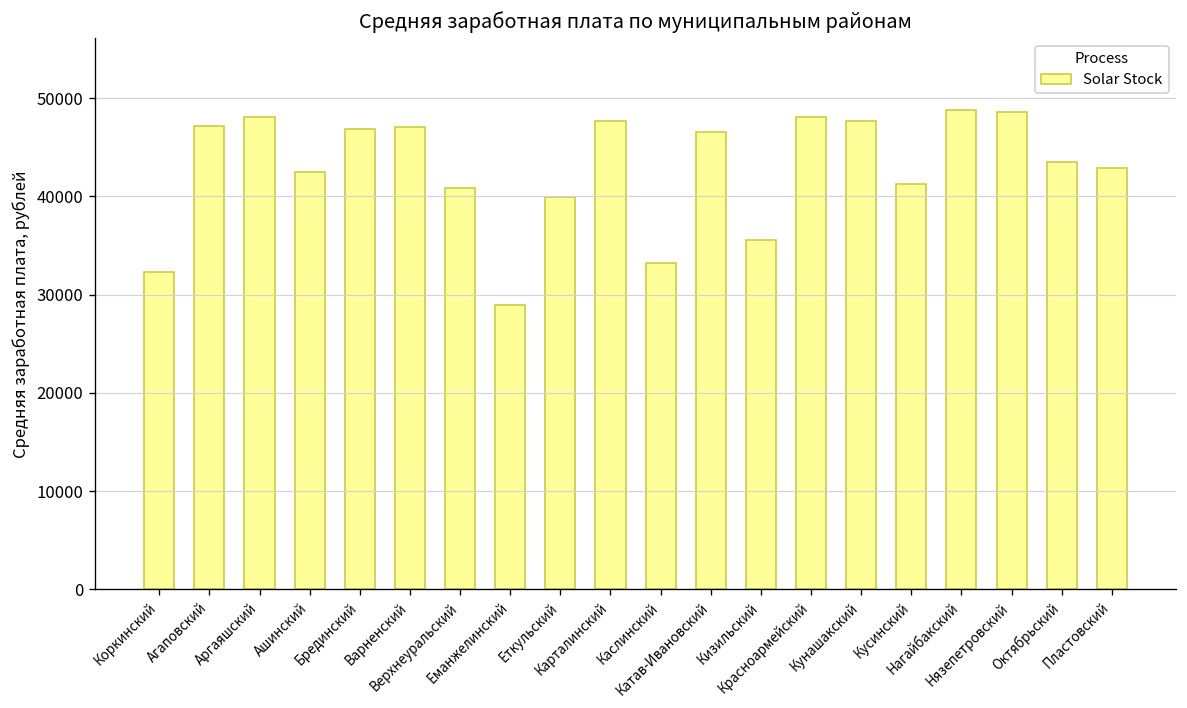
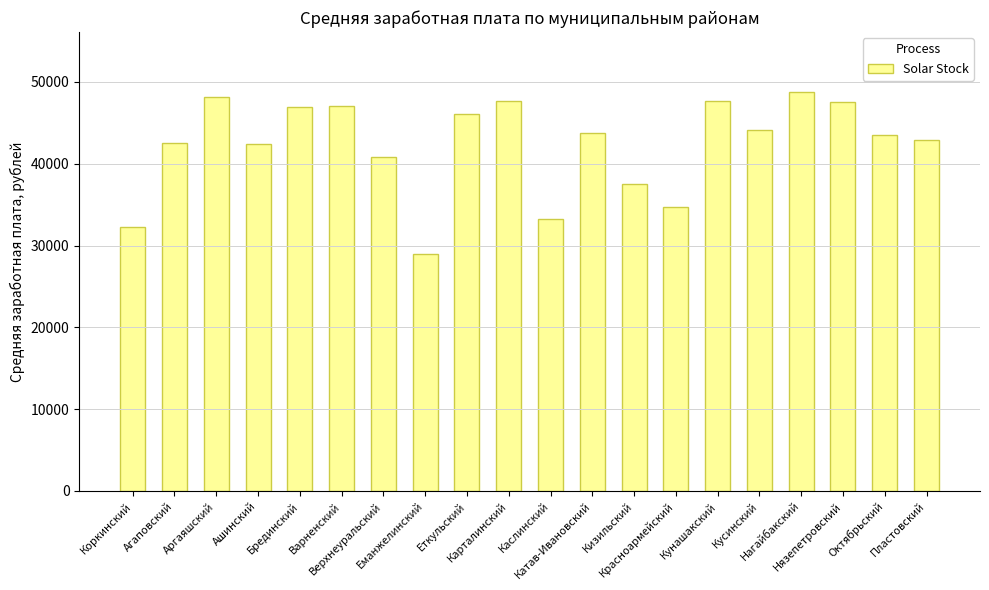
  {
    "Коркинский": 32000,
-   "Агаповский": 47000,
+   "Агаповский": 42000,
    "Аргаяшский": 48000,
    "Ашинский": 42000,
    "Брединский": 47000,
    "Варненский": 47000,
    "Верхнеуральский": 41000,
    "Еманжелинский": 29000,
-   "Еткульский": 40000,
+   "Еткульский": 46000,
    "Карталинский": 48000,
    "Каслинский": 33000,
-   "Катав-Ивановский": 47000,
-   "Кизильский": 36000,
-   "Красноармейский": 48000,
+   "Катав-Ивановский": 44000,
+   "Кизильский": 38000,
+   "Красноармейский": 35000,
    "Кунашакский": 48000,
-   "Кусинский": 41000,
+   "Кусинский": 44000,
    "Нагайбакский": 49000,
-   "Нязепетровский": 49000,
+   "Нязепетровский": 48000,
    "Октябрьский": 43000,
    "Пластовский": 43000
  }
